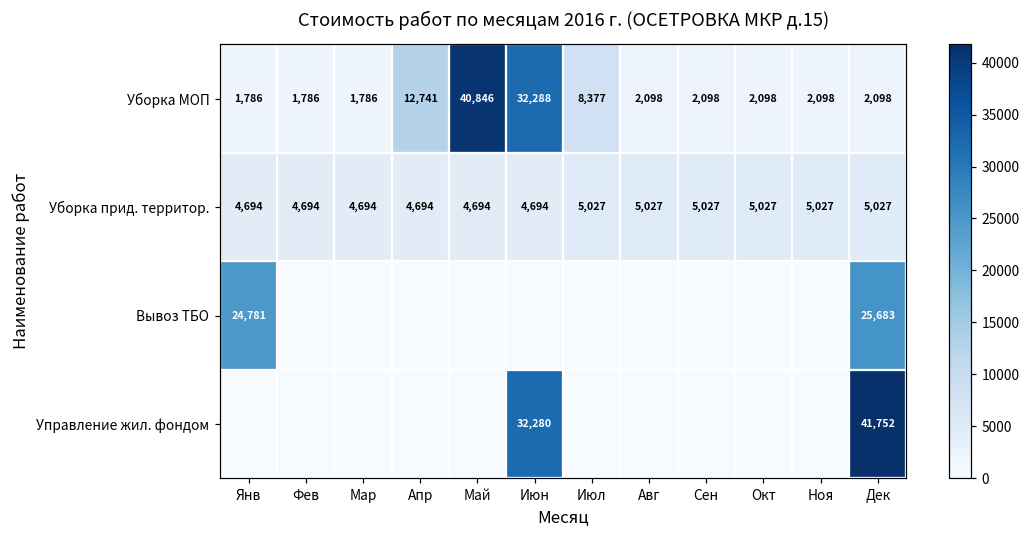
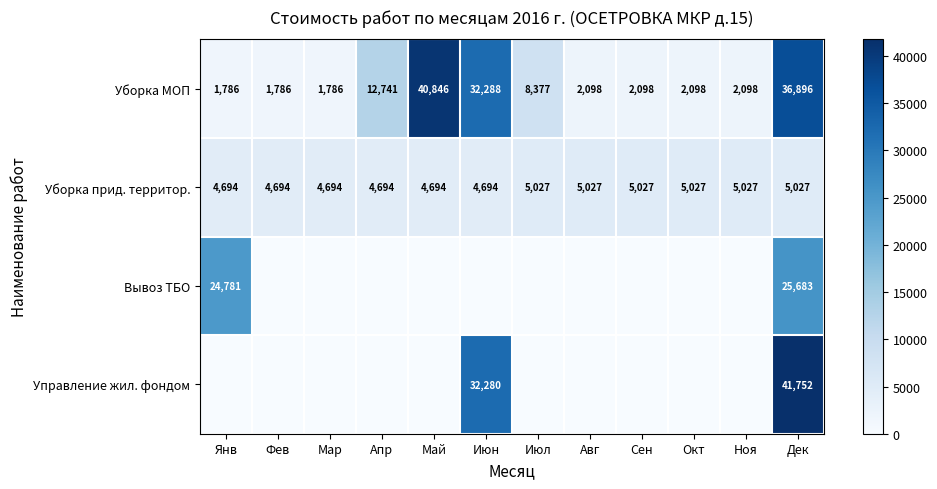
  {
    "Уборка МОП": {
      "Янв": "1,786",
      "Фев": "1,786",
      "Мар": "1,786",
      "Апр": "12,741",
      "Май": "40,846",
      "Июн": "32,288",
      "Июл": "8,377",
      "Авг": "2,098",
      "Сен": "2,098",
      "Окт": "2,098",
      "Ноя": "2,098",
-     "Дек": "2,098"
+     "Дек": "36,896"
    },
    "Уборка прид. территор.": {
      "Янв": "4,694",
      "Фев": "4,694",
      "Мар": "4,694",
      "Апр": "4,694",
      "Май": "4,694",
      "Июн": "4,694",
      "Июл": "5,027",
      "Авг": "5,027",
      "Сен": "5,027",
      "Окт": "5,027",
      "Ноя": "5,027",
      "Дек": "5,027"
    },
    "Вывоз ТБО": {
      "Янв": "24,781",
      "Дек": "25,683"
    },
    "Управление жил. фондом": {
      "Июн": "32,280",
      "Дек": "41,752"
    }
  }
